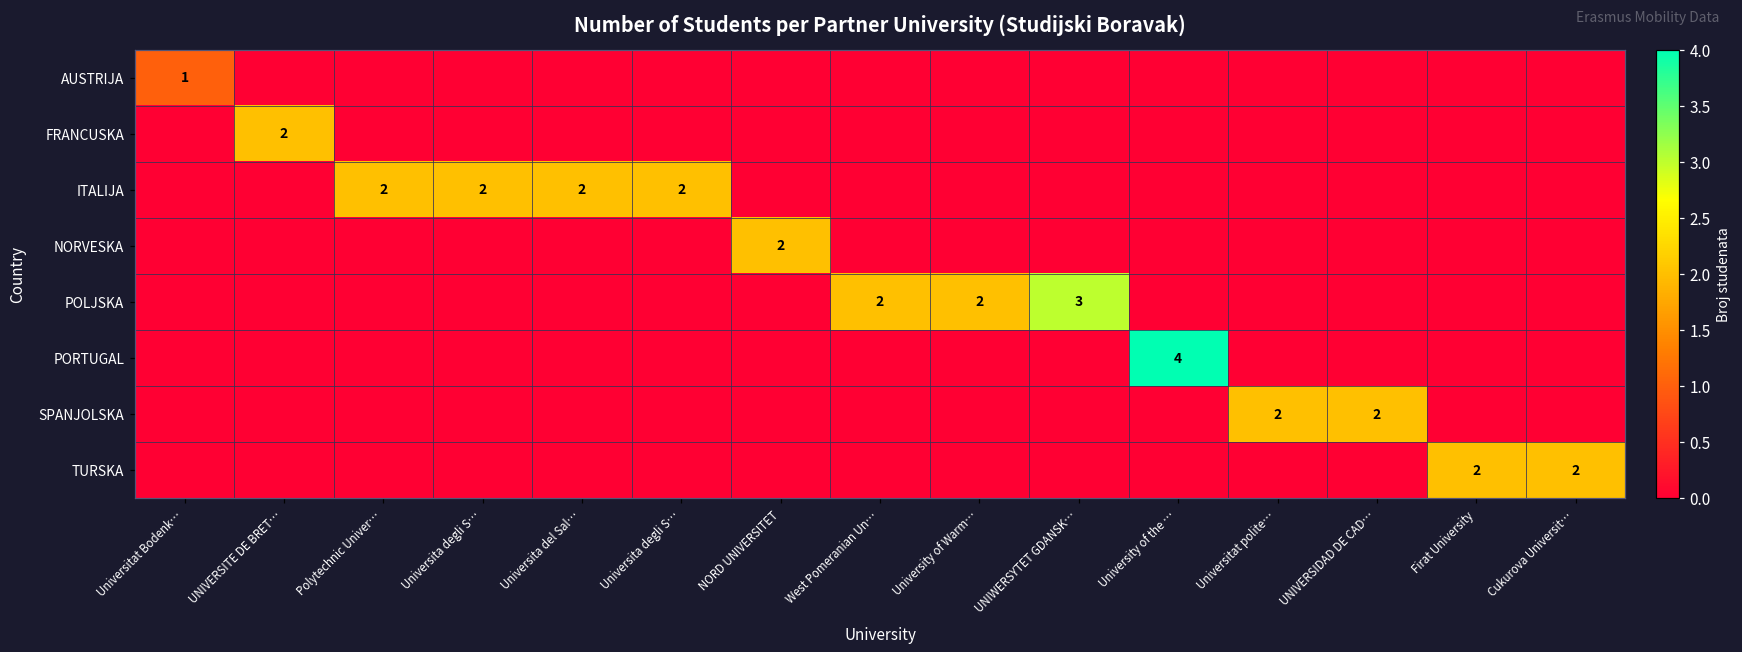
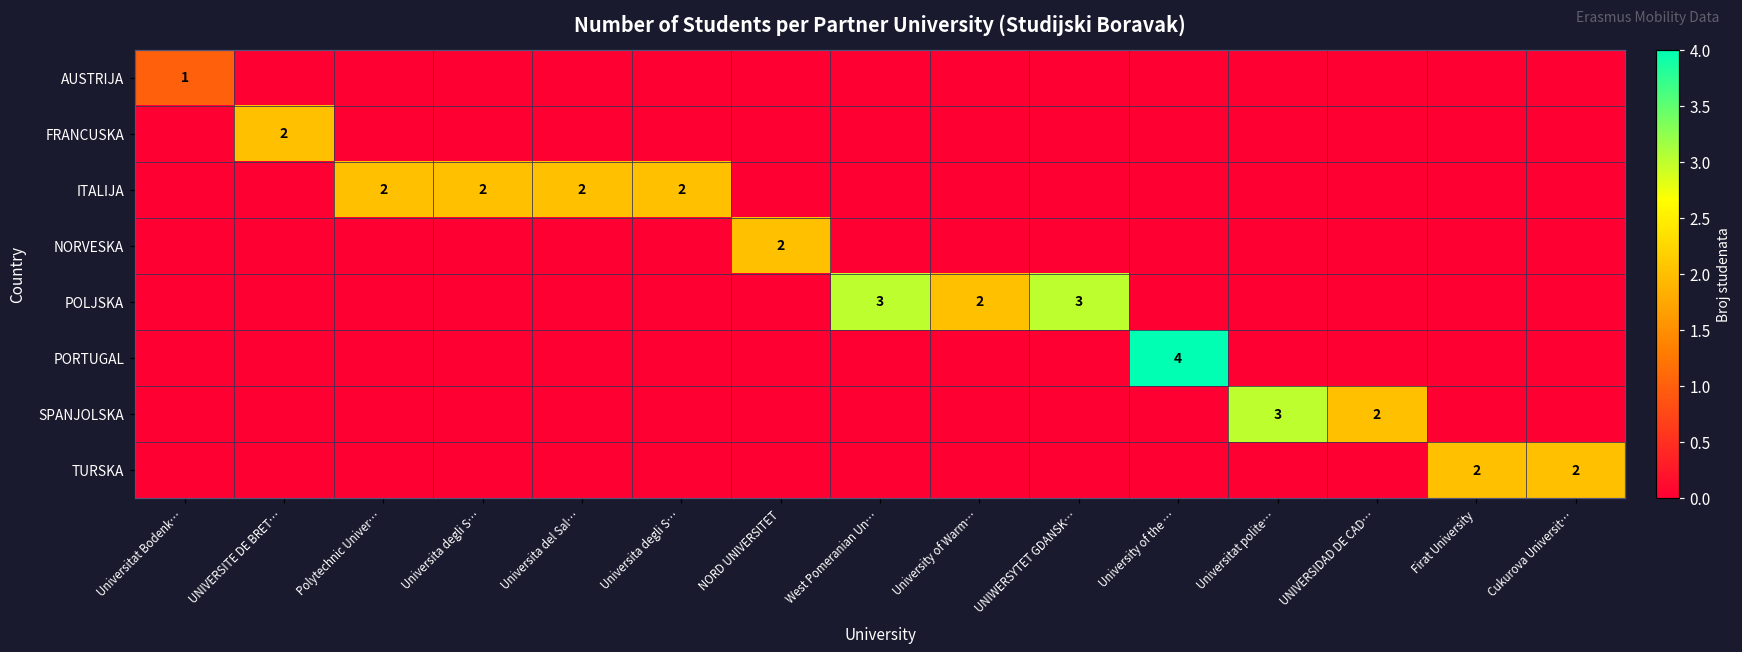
  {
    "AUSTRIJA": {
      "Universitat Bodenk…": 1
    },
    "FRANCUSKA": {
      "UNIVERSITE DE BRET…": 2
    },
    "ITALIJA": {
      "Polytechnic Univer…": 2,
      "Universita del Sal…": 2
    },
    "NORVESKA": {
      "NORD UNIVERSITET": 2
    },
    "POLJSKA": {
-     "West Pomeranian Un…": 2,
+     "West Pomeranian Un…": 3,
      "University of Warm…": 2,
      "UNIWERSYTET GDANSK…": 3
    },
    "PORTUGAL": {
      "University of the …": 4
    },
    "SPANJOLSKA": {
-     "Universitat polite…": 2,
+     "Universitat polite…": 3,
      "UNIVERSIDAD DE CAD…": 2
    },
    "TURSKA": {
      "Firat University": 2,
      "Cukurova Universit…": 2
    }
  }
